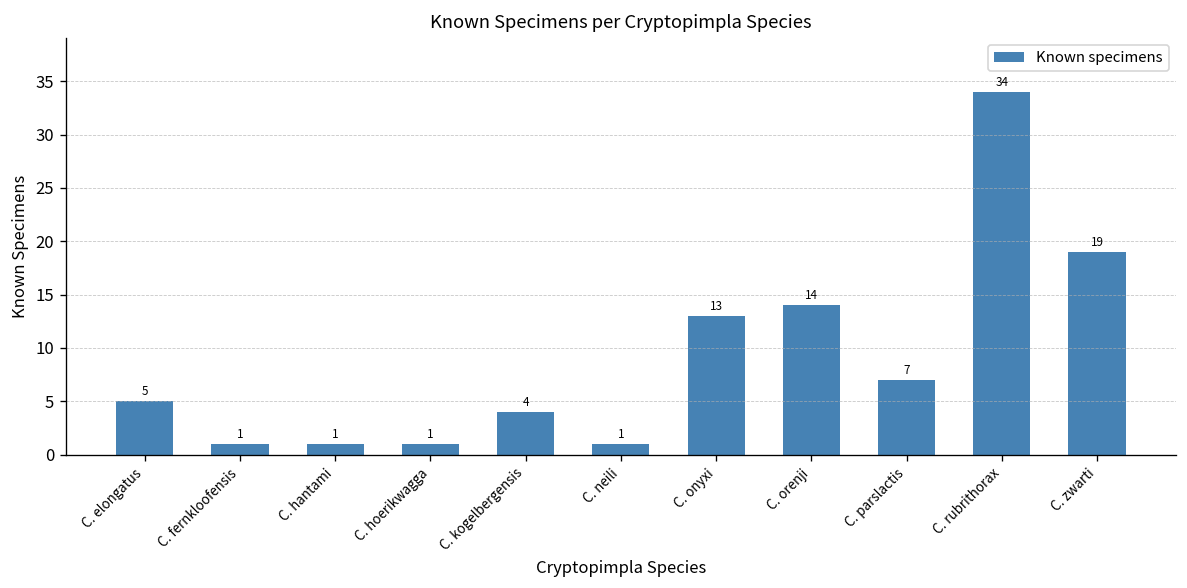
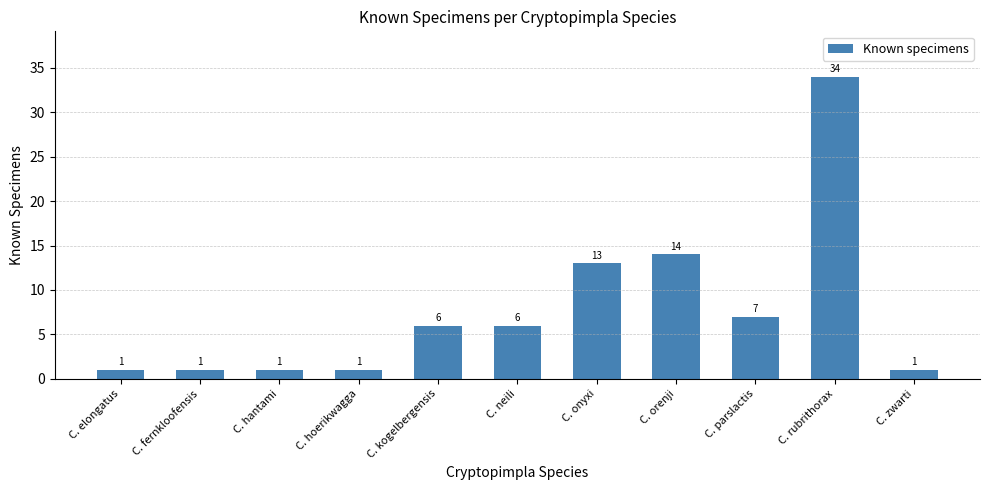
  {
-   "C. elongatus": 5,
+   "C. elongatus": 1,
    "C. fernkloofensis": 1,
    "C. hantami": 1,
    "C. hoerikwagga": 1,
-   "C. kogelbergensis": 4,
-   "C. neili": 1,
+   "C. kogelbergensis": 6,
+   "C. neili": 6,
    "C. onyxi": 13,
    "C. orenji": 14,
    "C. parslactis": 7,
    "C. rubrithorax": 34,
-   "C. zwarti": 19
+   "C. zwarti": 1
  }
